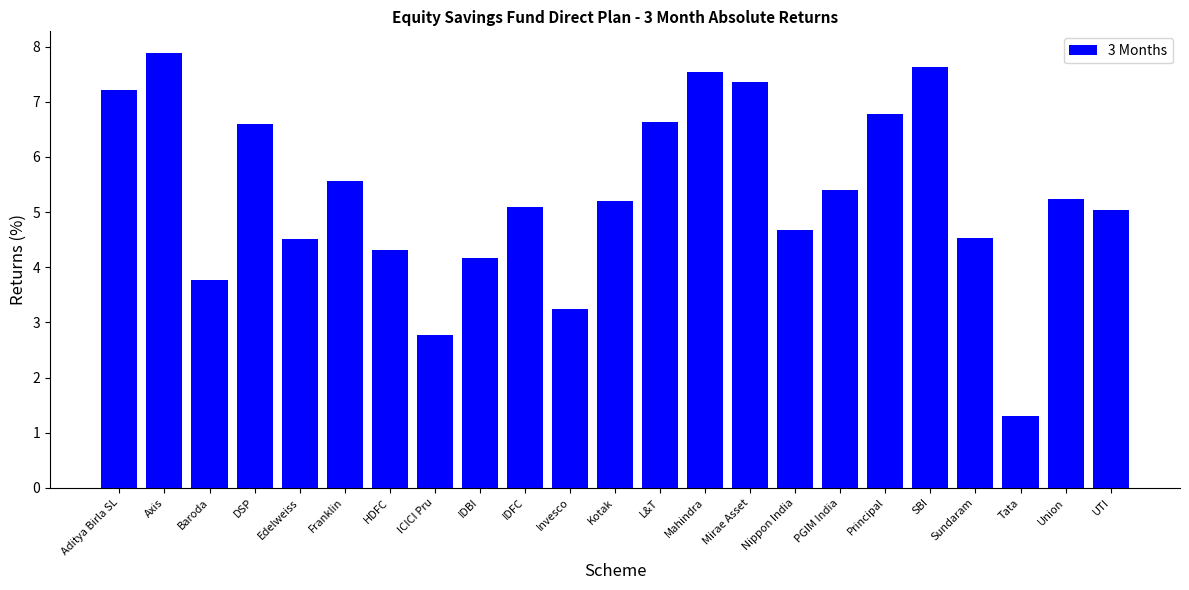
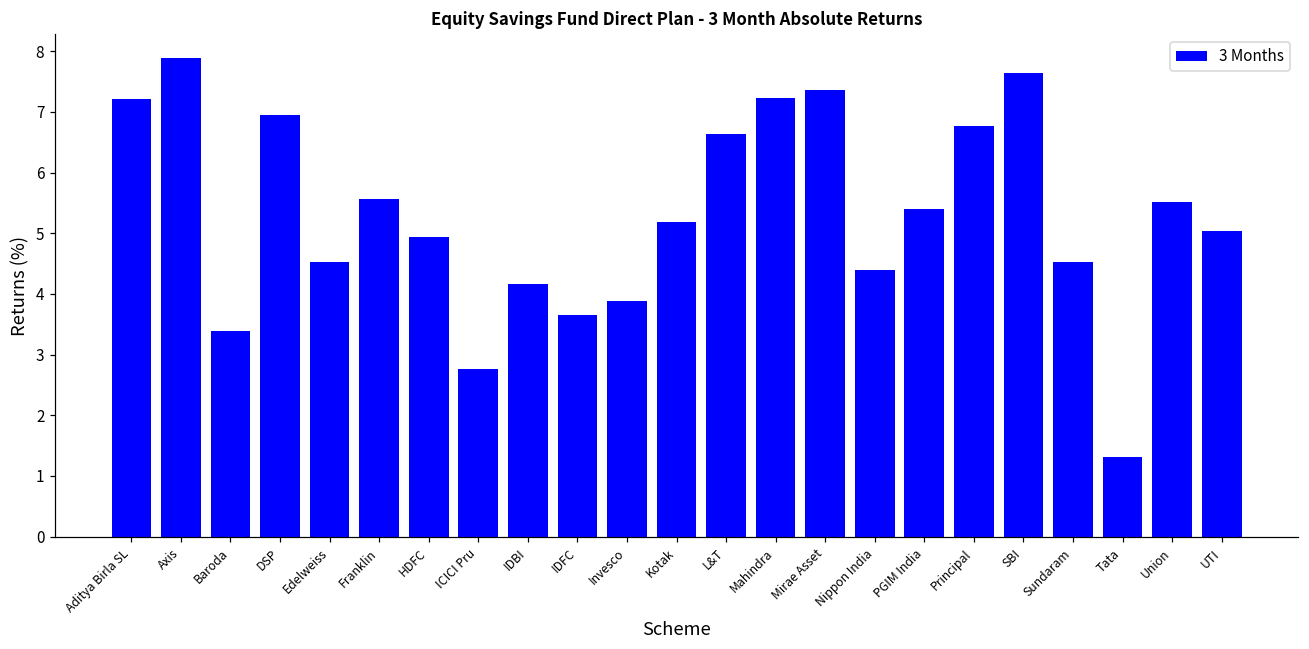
  {
    "Aditya Birla SL": 7.2,
    "Axis": 7.9,
-   "Baroda": 3.8,
-   "DSP": 6.6,
+   "Baroda": 3.4,
+   "DSP": 6.9,
    "Edelweiss": 4.5,
    "Franklin": 5.6,
-   "HDFC": 4.3,
+   "HDFC": 4.9,
    "ICICI Pru": 2.8,
    "IDBI": 4.2,
-   "IDFC": 5.1,
-   "Invesco": 3.2,
+   "IDFC": 3.7,
+   "Invesco": 3.9,
    "Kotak": 5.2,
    "L&T": 6.6,
-   "Mahindra": 7.5,
+   "Mahindra": 7.2,
    "Mirae Asset": 7.4,
-   "Nippon India": 4.7,
+   "Nippon India": 4.4,
    "PGIM India": 5.4,
    "Principal": 6.8,
    "SBI": 7.6,
    "Sundaram": 4.5,
    "Tata": 1.3,
-   "Union": 5.2,
+   "Union": 5.5,
    "UTI": 5.0
  }
